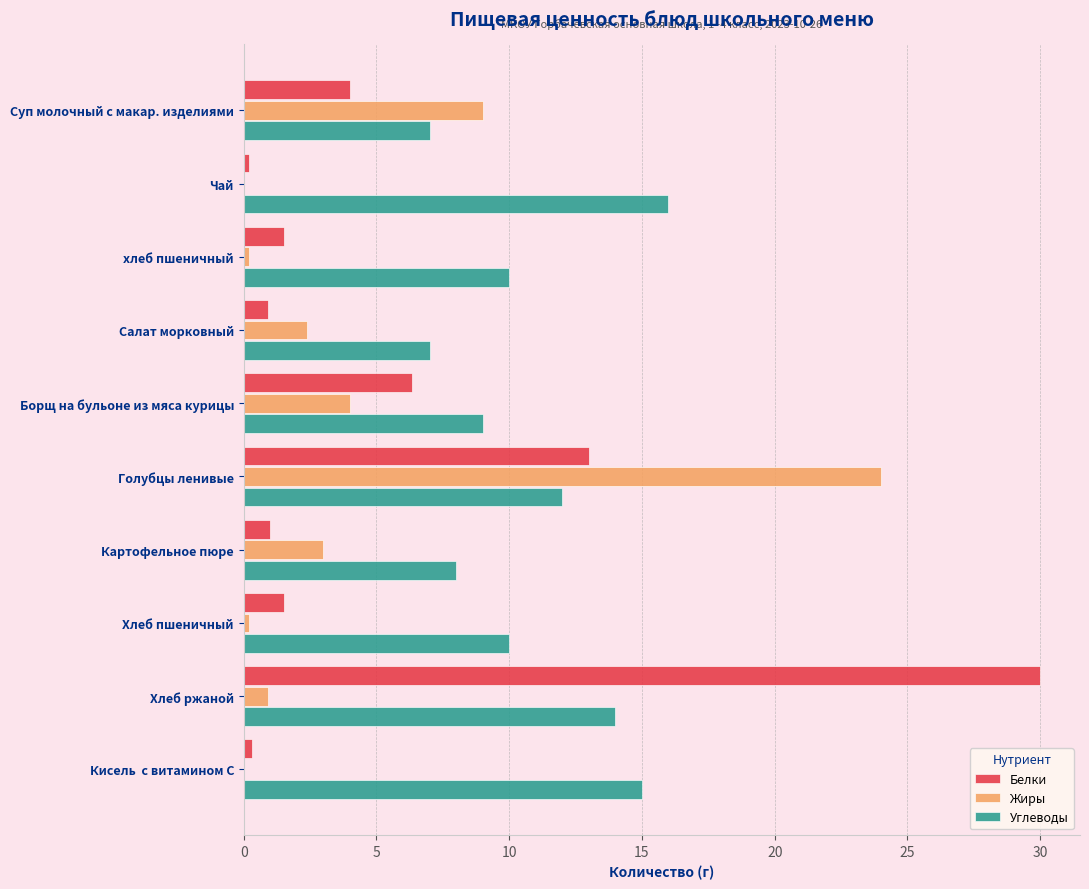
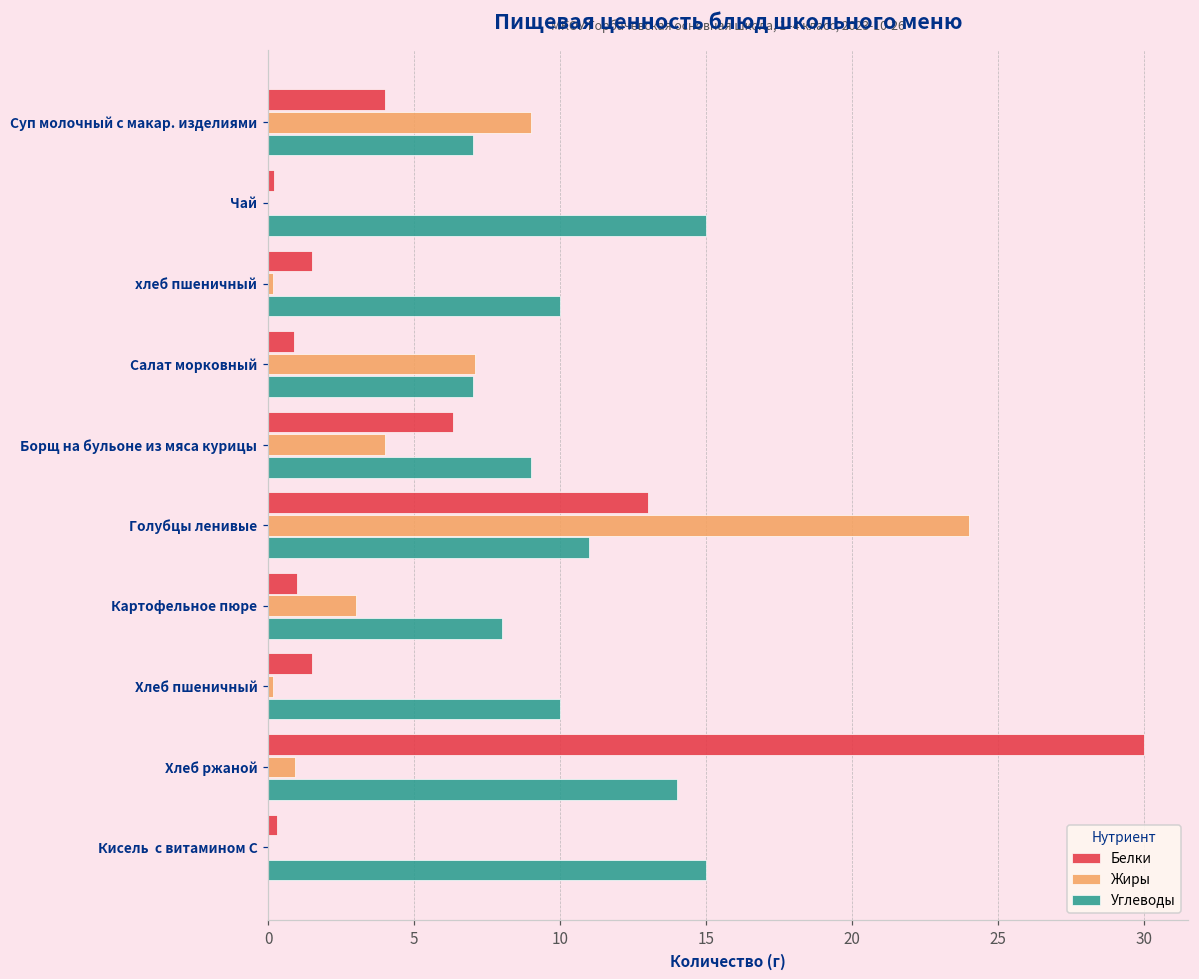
  {
    "Белки": {
      "Суп молочный с макар. изделиями": 4.0,
      "Чай": 0.2,
      "хлеб пшеничный": 1.5,
      "Салат морковный": 0.9,
      "Борщ на бульоне из мяса курицы": 6.3,
      "Голубцы ленивые": 13.0,
      "Картофельное пюре": 1.0,
      "Хлеб пшеничный": 1.5,
      "Хлеб ржаной": 30.0,
      "Кисель с витамином С": 0.3
    },
    "Жиры": {
      "Суп молочный с макар. изделиями": 9.0,
      "Чай": 0.0,
      "хлеб пшеничный": 0.2,
-     "Салат морковный": 2.4,
+     "Салат морковный": 7.1,
      "Борщ на бульоне из мяса курицы": 4.0,
      "Голубцы ленивые": 24.0,
      "Картофельное пюре": 3.0,
      "Хлеб пшеничный": 0.2,
      "Хлеб ржаной": 0.9,
      "Кисель с витамином С": 0.0
    },
    "Углеводы": {
      "Суп молочный с макар. изделиями": 7,
-     "Чай": 16,
+     "Чай": 15,
      "хлеб пшеничный": 10,
      "Салат морковный": 7,
      "Борщ на бульоне из мяса курицы": 9,
-     "Голубцы ленивые": 12,
+     "Голубцы ленивые": 11,
      "Картофельное пюре": 8,
      "Хлеб пшеничный": 10,
      "Хлеб ржаной": 14,
      "Кисель с витамином С": 15
    }
  }
